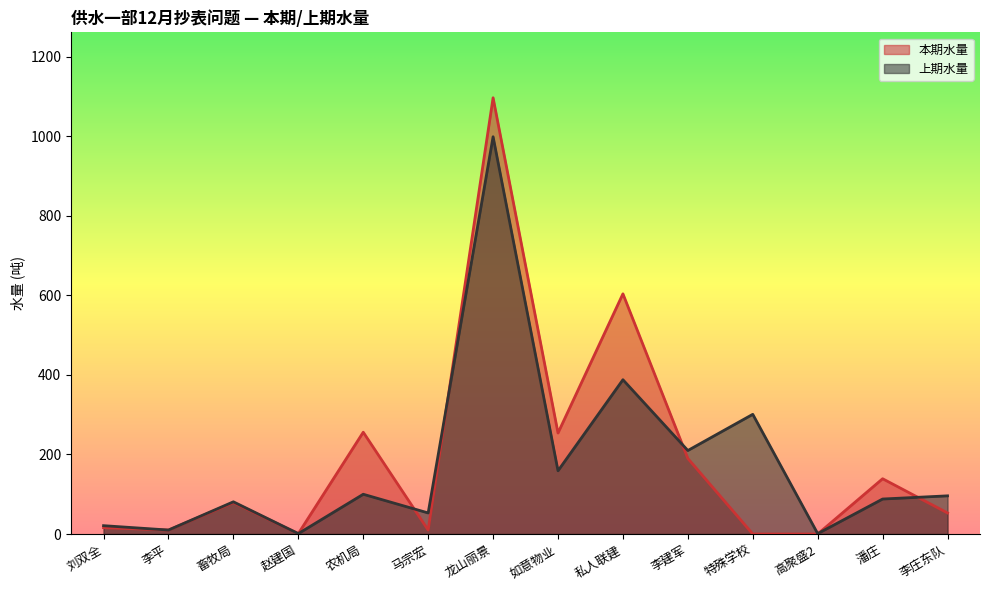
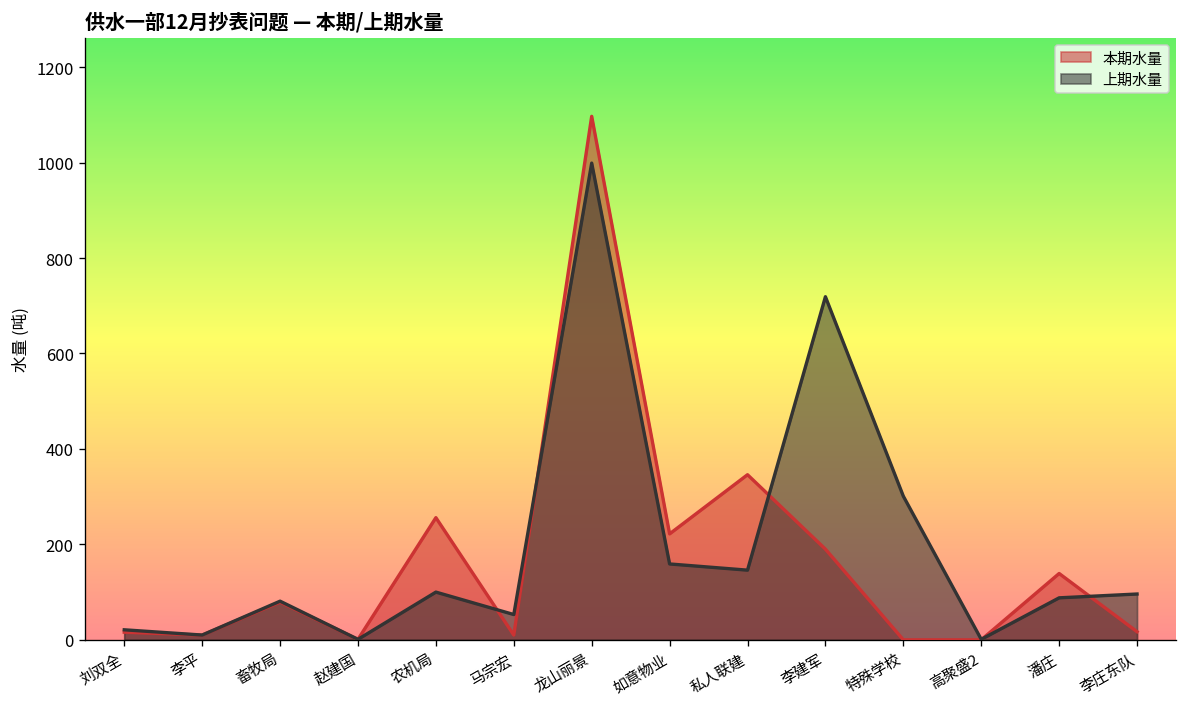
  {
    "本期水量": {
      "农机局": 260,
      "马宗宏": 10,
      "龙山丽景": 1100,
-     "如意物业": 250,
-     "私人联建": 600,
+     "如意物业": 220,
+     "私人联建": 350,
      "李建军": 190,
      "特殊学校": 0,
      "潘庄": 140,
-     "李庄东队": 50
+     "李庄东队": 20
    },
    "上期水量": {
      "农机局": 100,
      "马宗宏": 50,
      "龙山丽景": 1000,
      "如意物业": 160,
-     "私人联建": 390,
-     "李建军": 210,
+     "私人联建": 150,
+     "李建军": 720,
      "特殊学校": 300,
      "潘庄": 90,
      "李庄东队": 100
    }
  }
